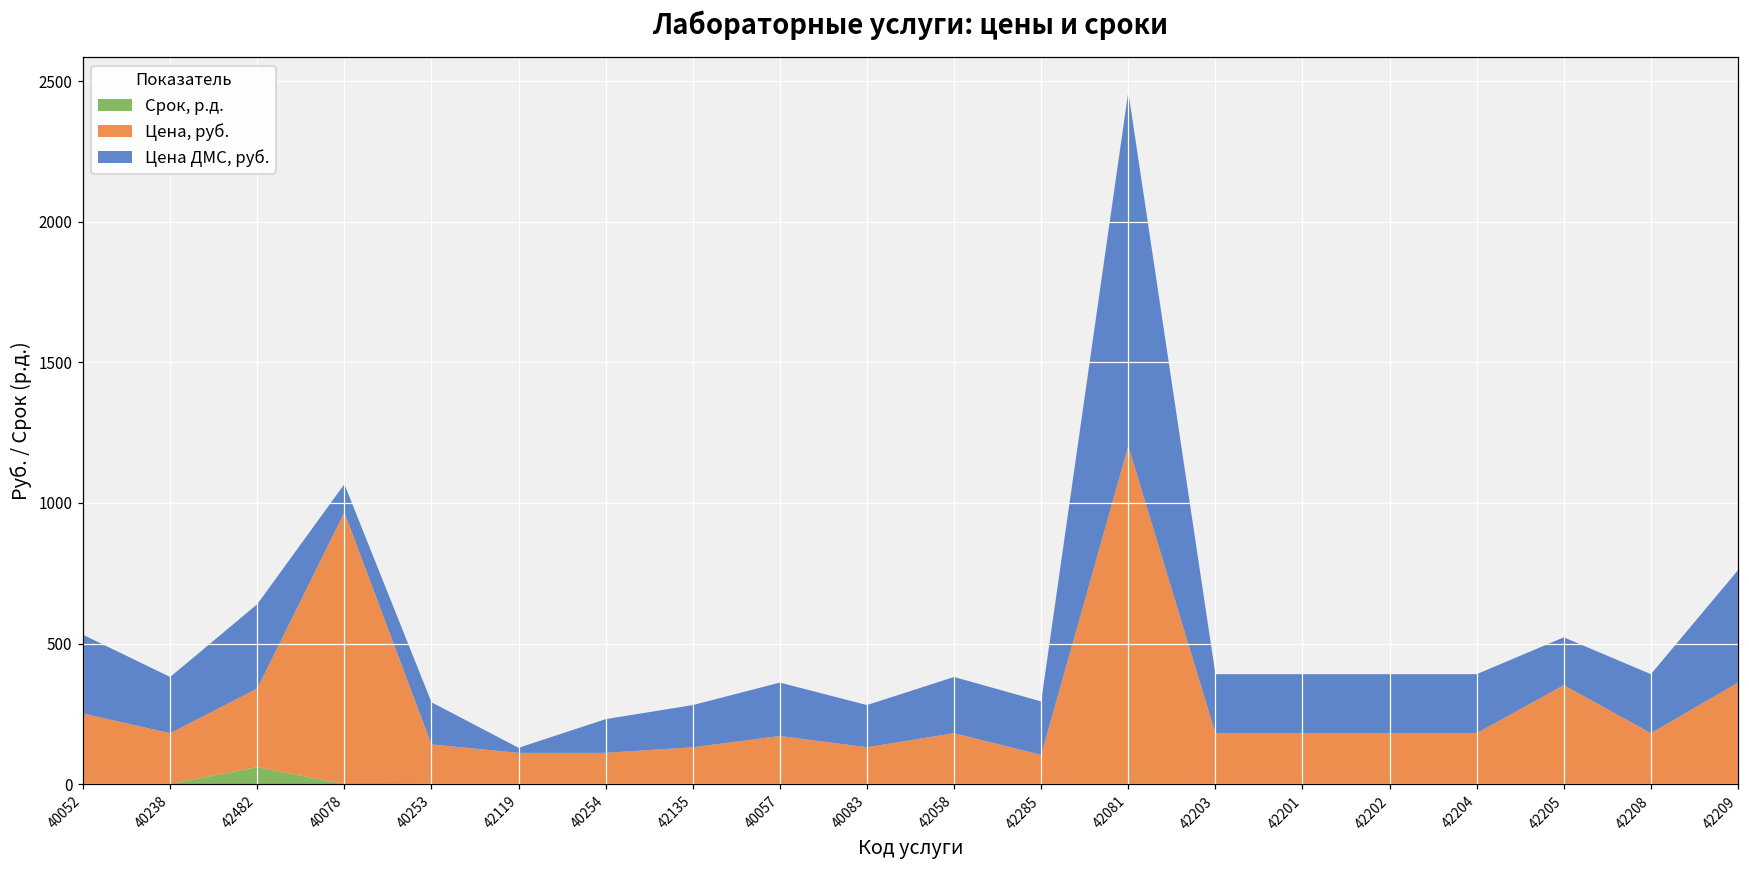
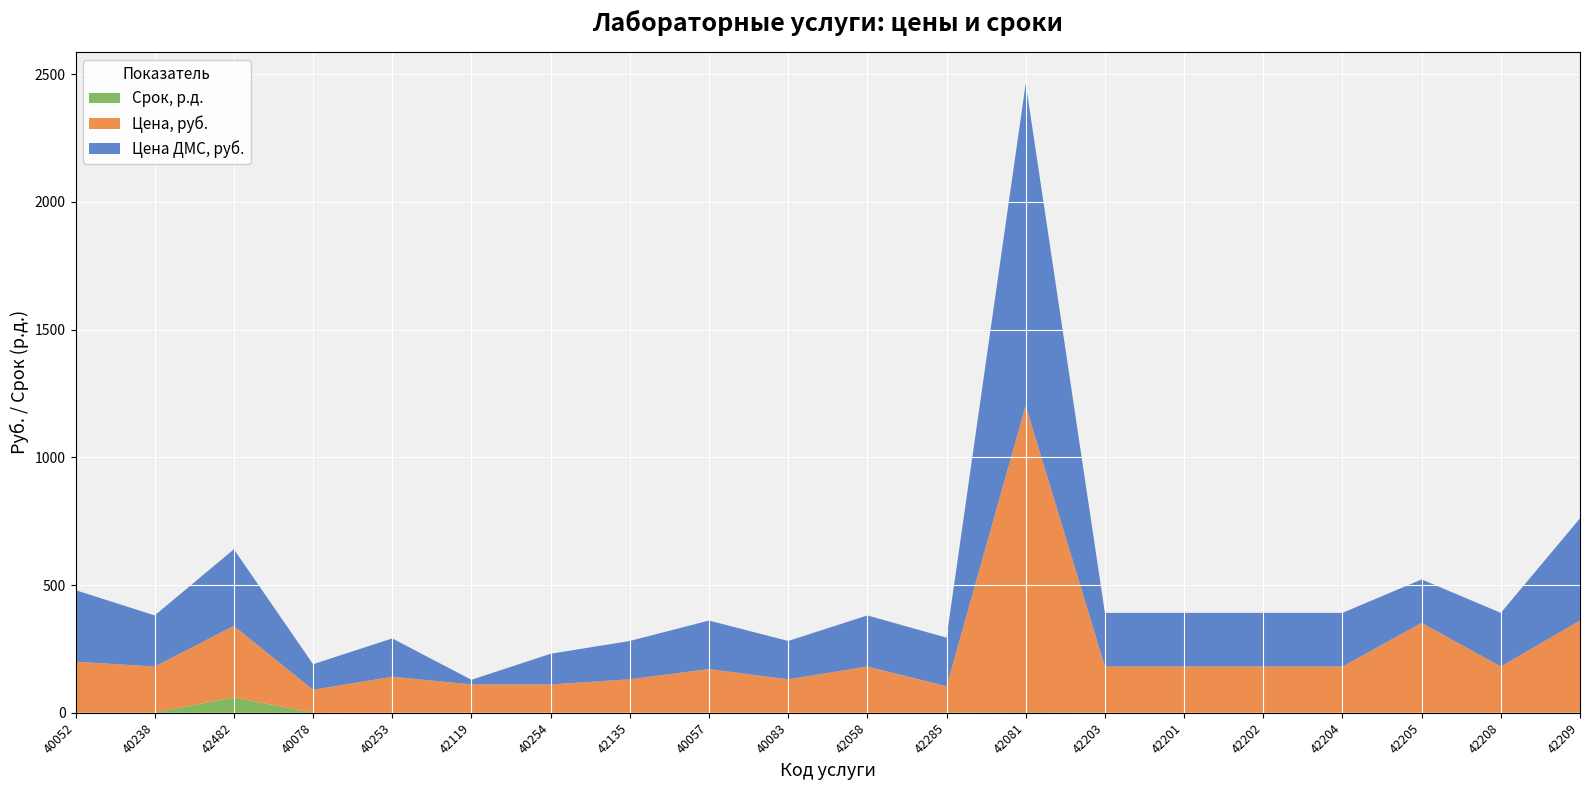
  {
    "Срок, р.д.": {
      "42482": 60,
      "40078": 0
    },
    "Цена, руб.": {
-     "40052": 250,
+     "40052": 200,
      "40238": 180,
      "42482": 280,
-     "40078": 970,
+     "40078": 90,
      "40253": 140,
      "42119": 110,
      "40254": 110,
      "42135": 130,
      "40057": 170,
      "40083": 130,
      "42058": 180,
      "42285": 100,
      "42081": 1200,
      "42203": 180,
      "42201": 180,
      "42202": 180,
      "42204": 180,
      "42205": 350,
      "42208": 180,
      "42209": 360
    },
    "Цена ДМС, руб.": {
      "40052": 280,
      "40238": 200,
      "42482": 300,
      "40078": 100,
      "40253": 150,
      "42119": 20,
      "40254": 120,
      "42135": 150,
      "40057": 190,
      "40083": 150,
      "42058": 200,
      "42285": 190,
      "42081": 1260,
      "42203": 210,
      "42201": 210,
      "42202": 210,
      "42204": 210,
      "42205": 170,
      "42208": 210,
      "42209": 400
    }
  }
